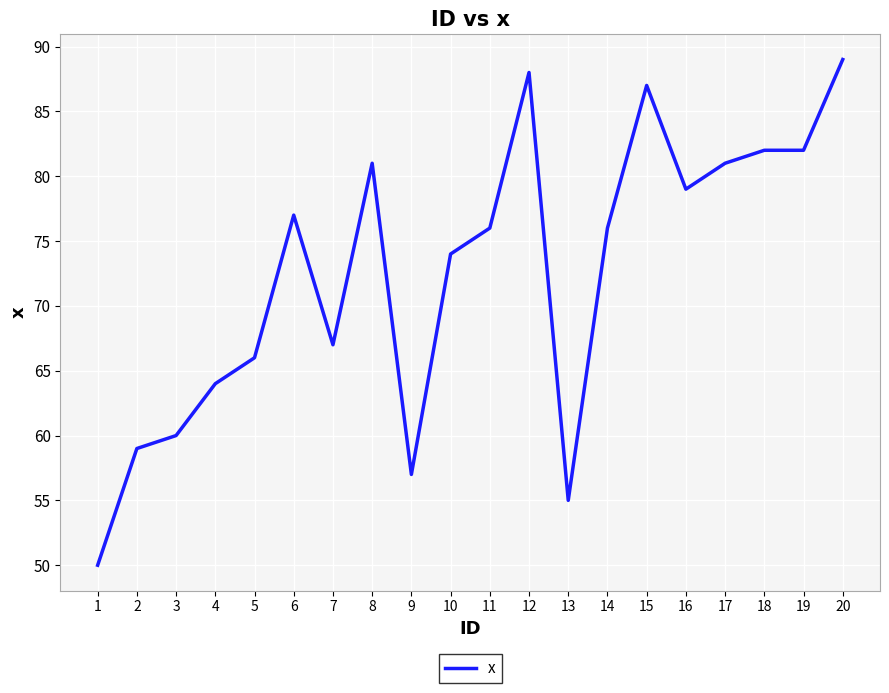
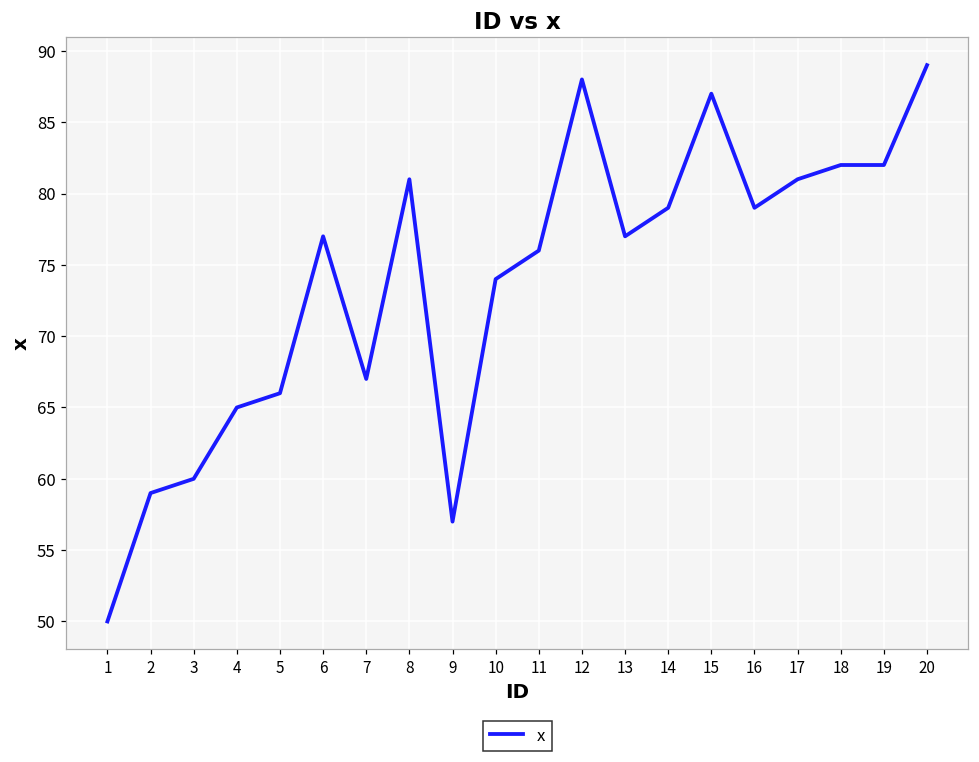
  {
    "1": 50,
    "2": 59,
    "3": 60,
-   "4": 64,
+   "4": 65,
    "5": 66,
    "6": 77,
    "7": 67,
    "8": 81,
    "9": 57,
    "10": 74,
    "11": 76,
    "12": 88,
-   "13": 55,
-   "14": 76,
+   "13": 77,
+   "14": 79,
    "15": 87,
    "16": 79,
    "17": 81,
    "18": 82,
    "19": 82,
    "20": 89
  }
